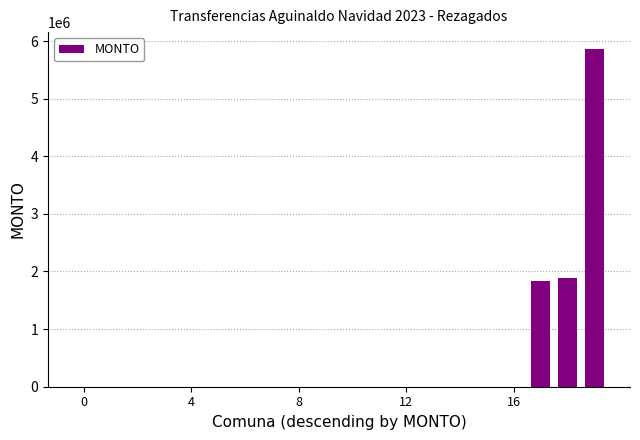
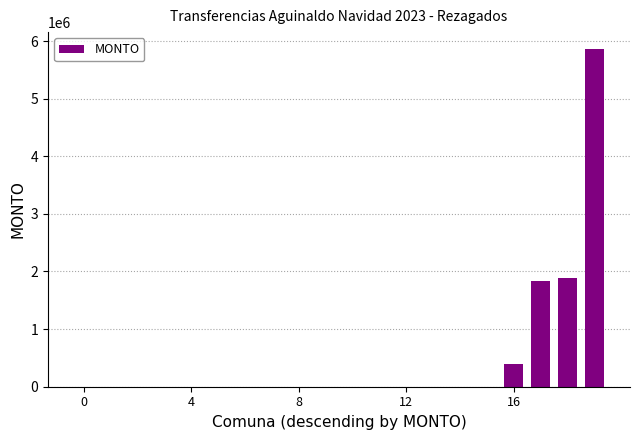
  {
    "0": 0,
    "4": 0,
    "8": 0,
    "12": 0,
-   "16": 0
+   "16": 400000
  }
